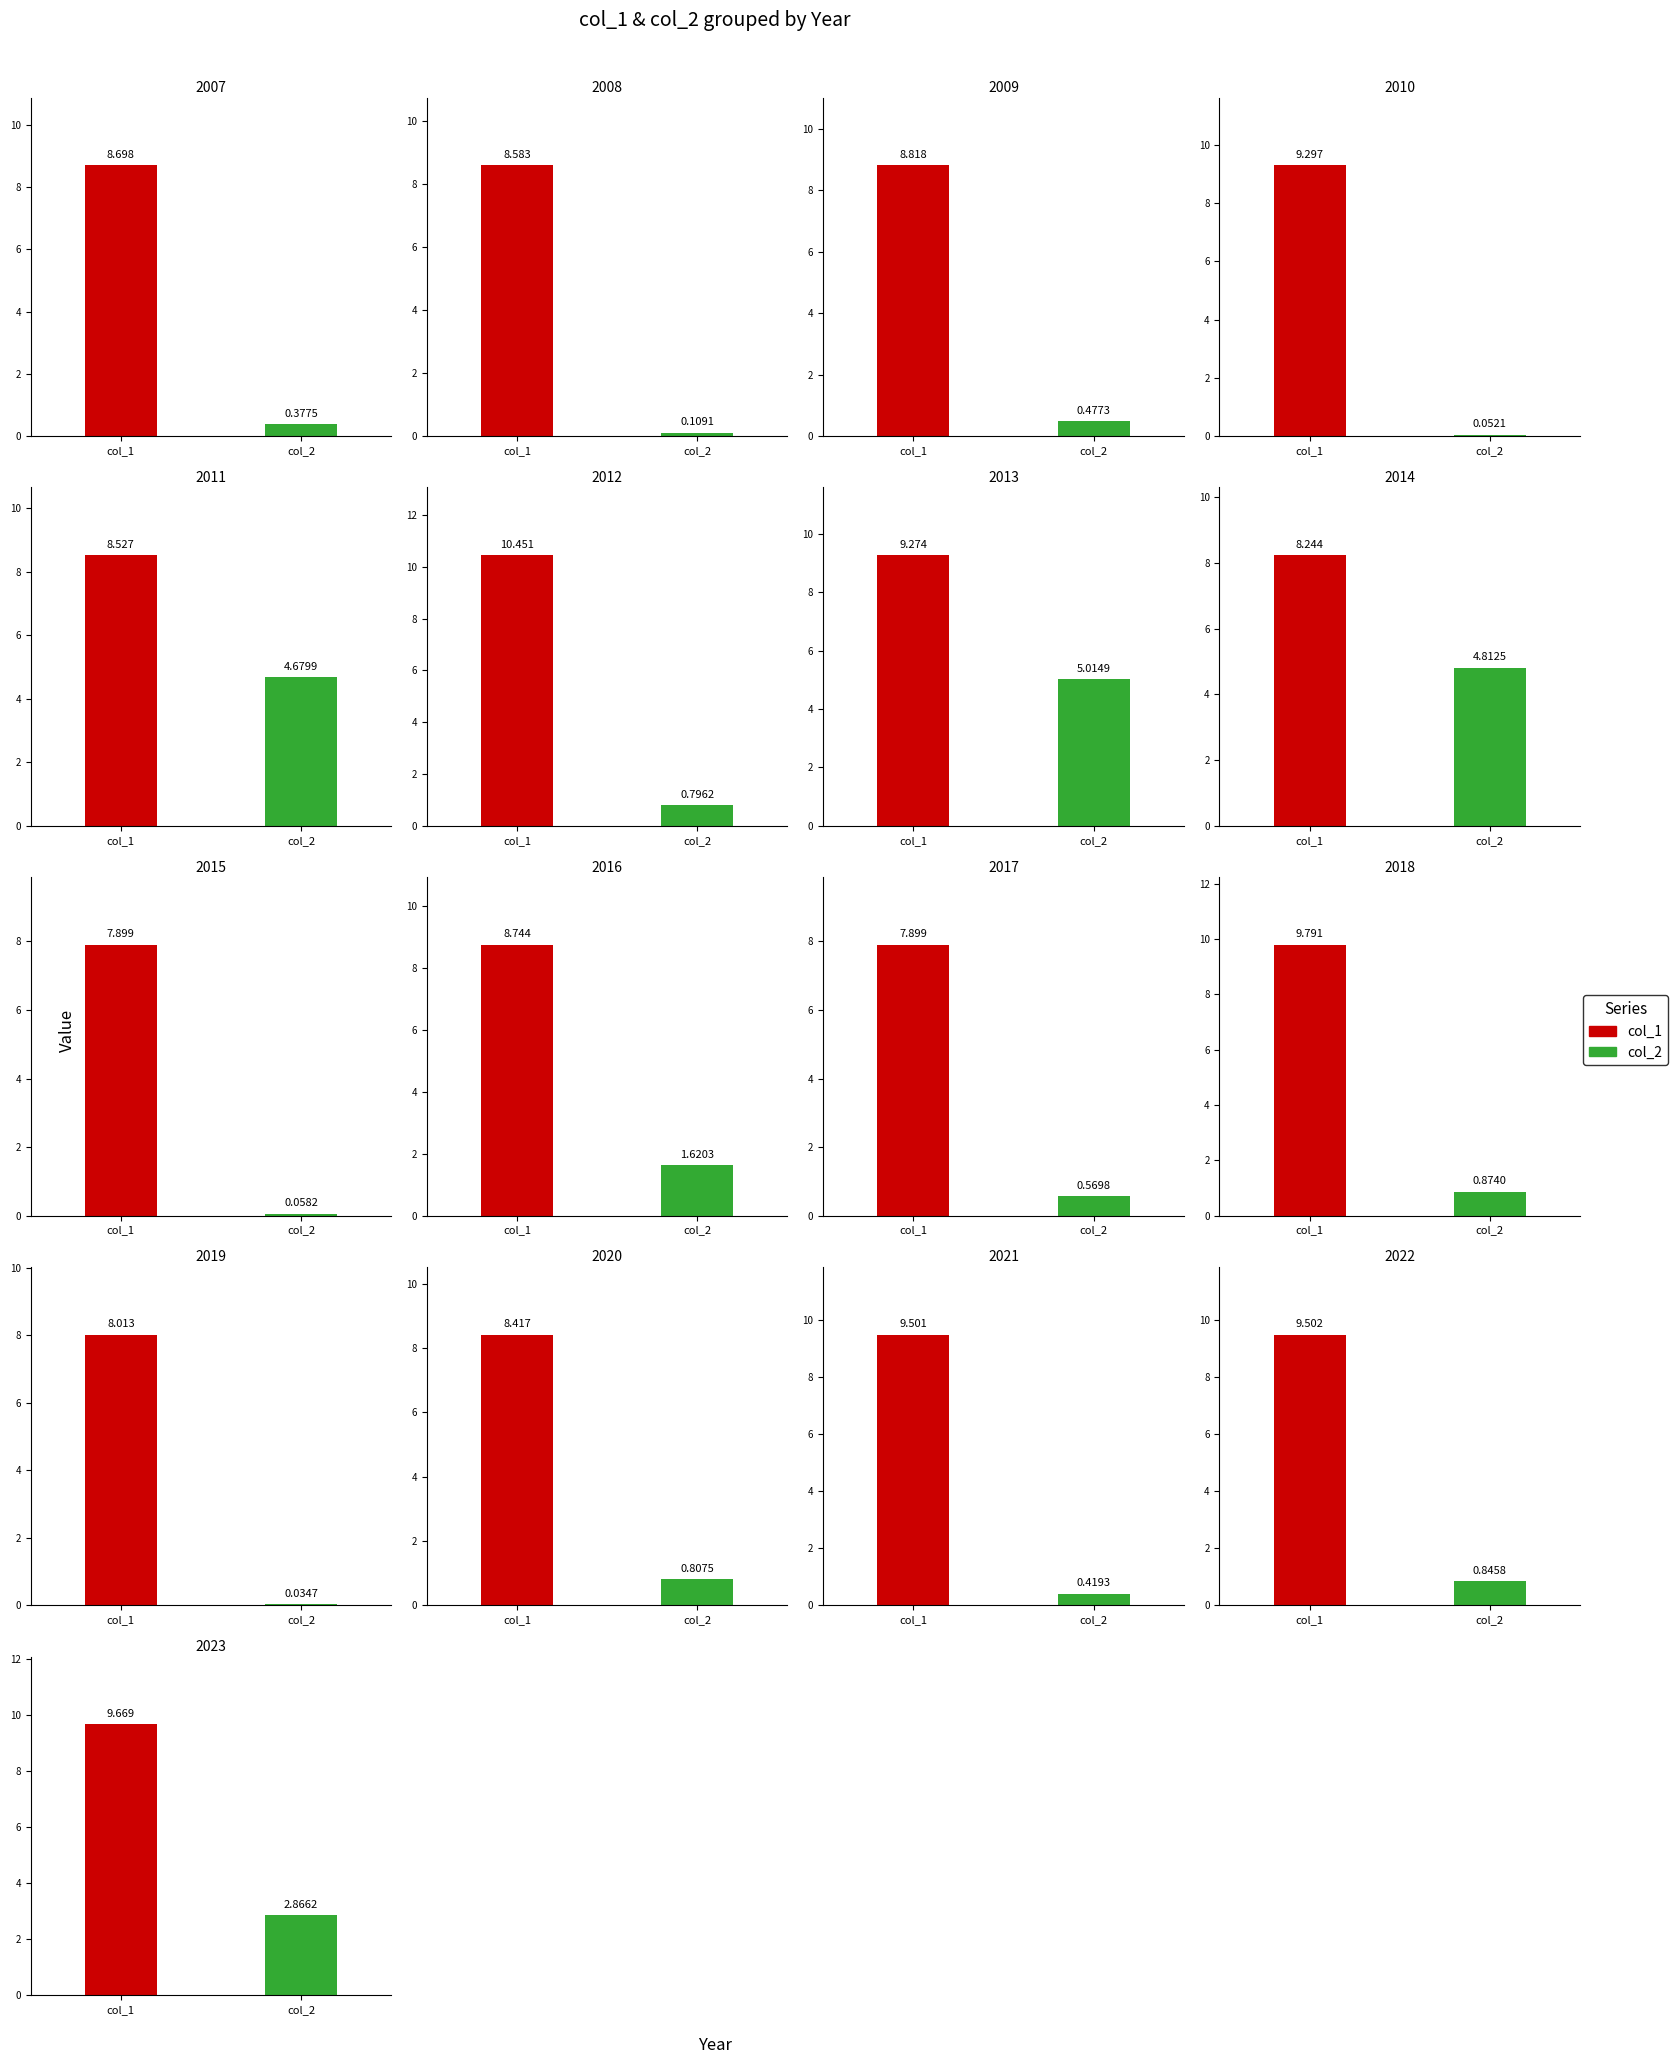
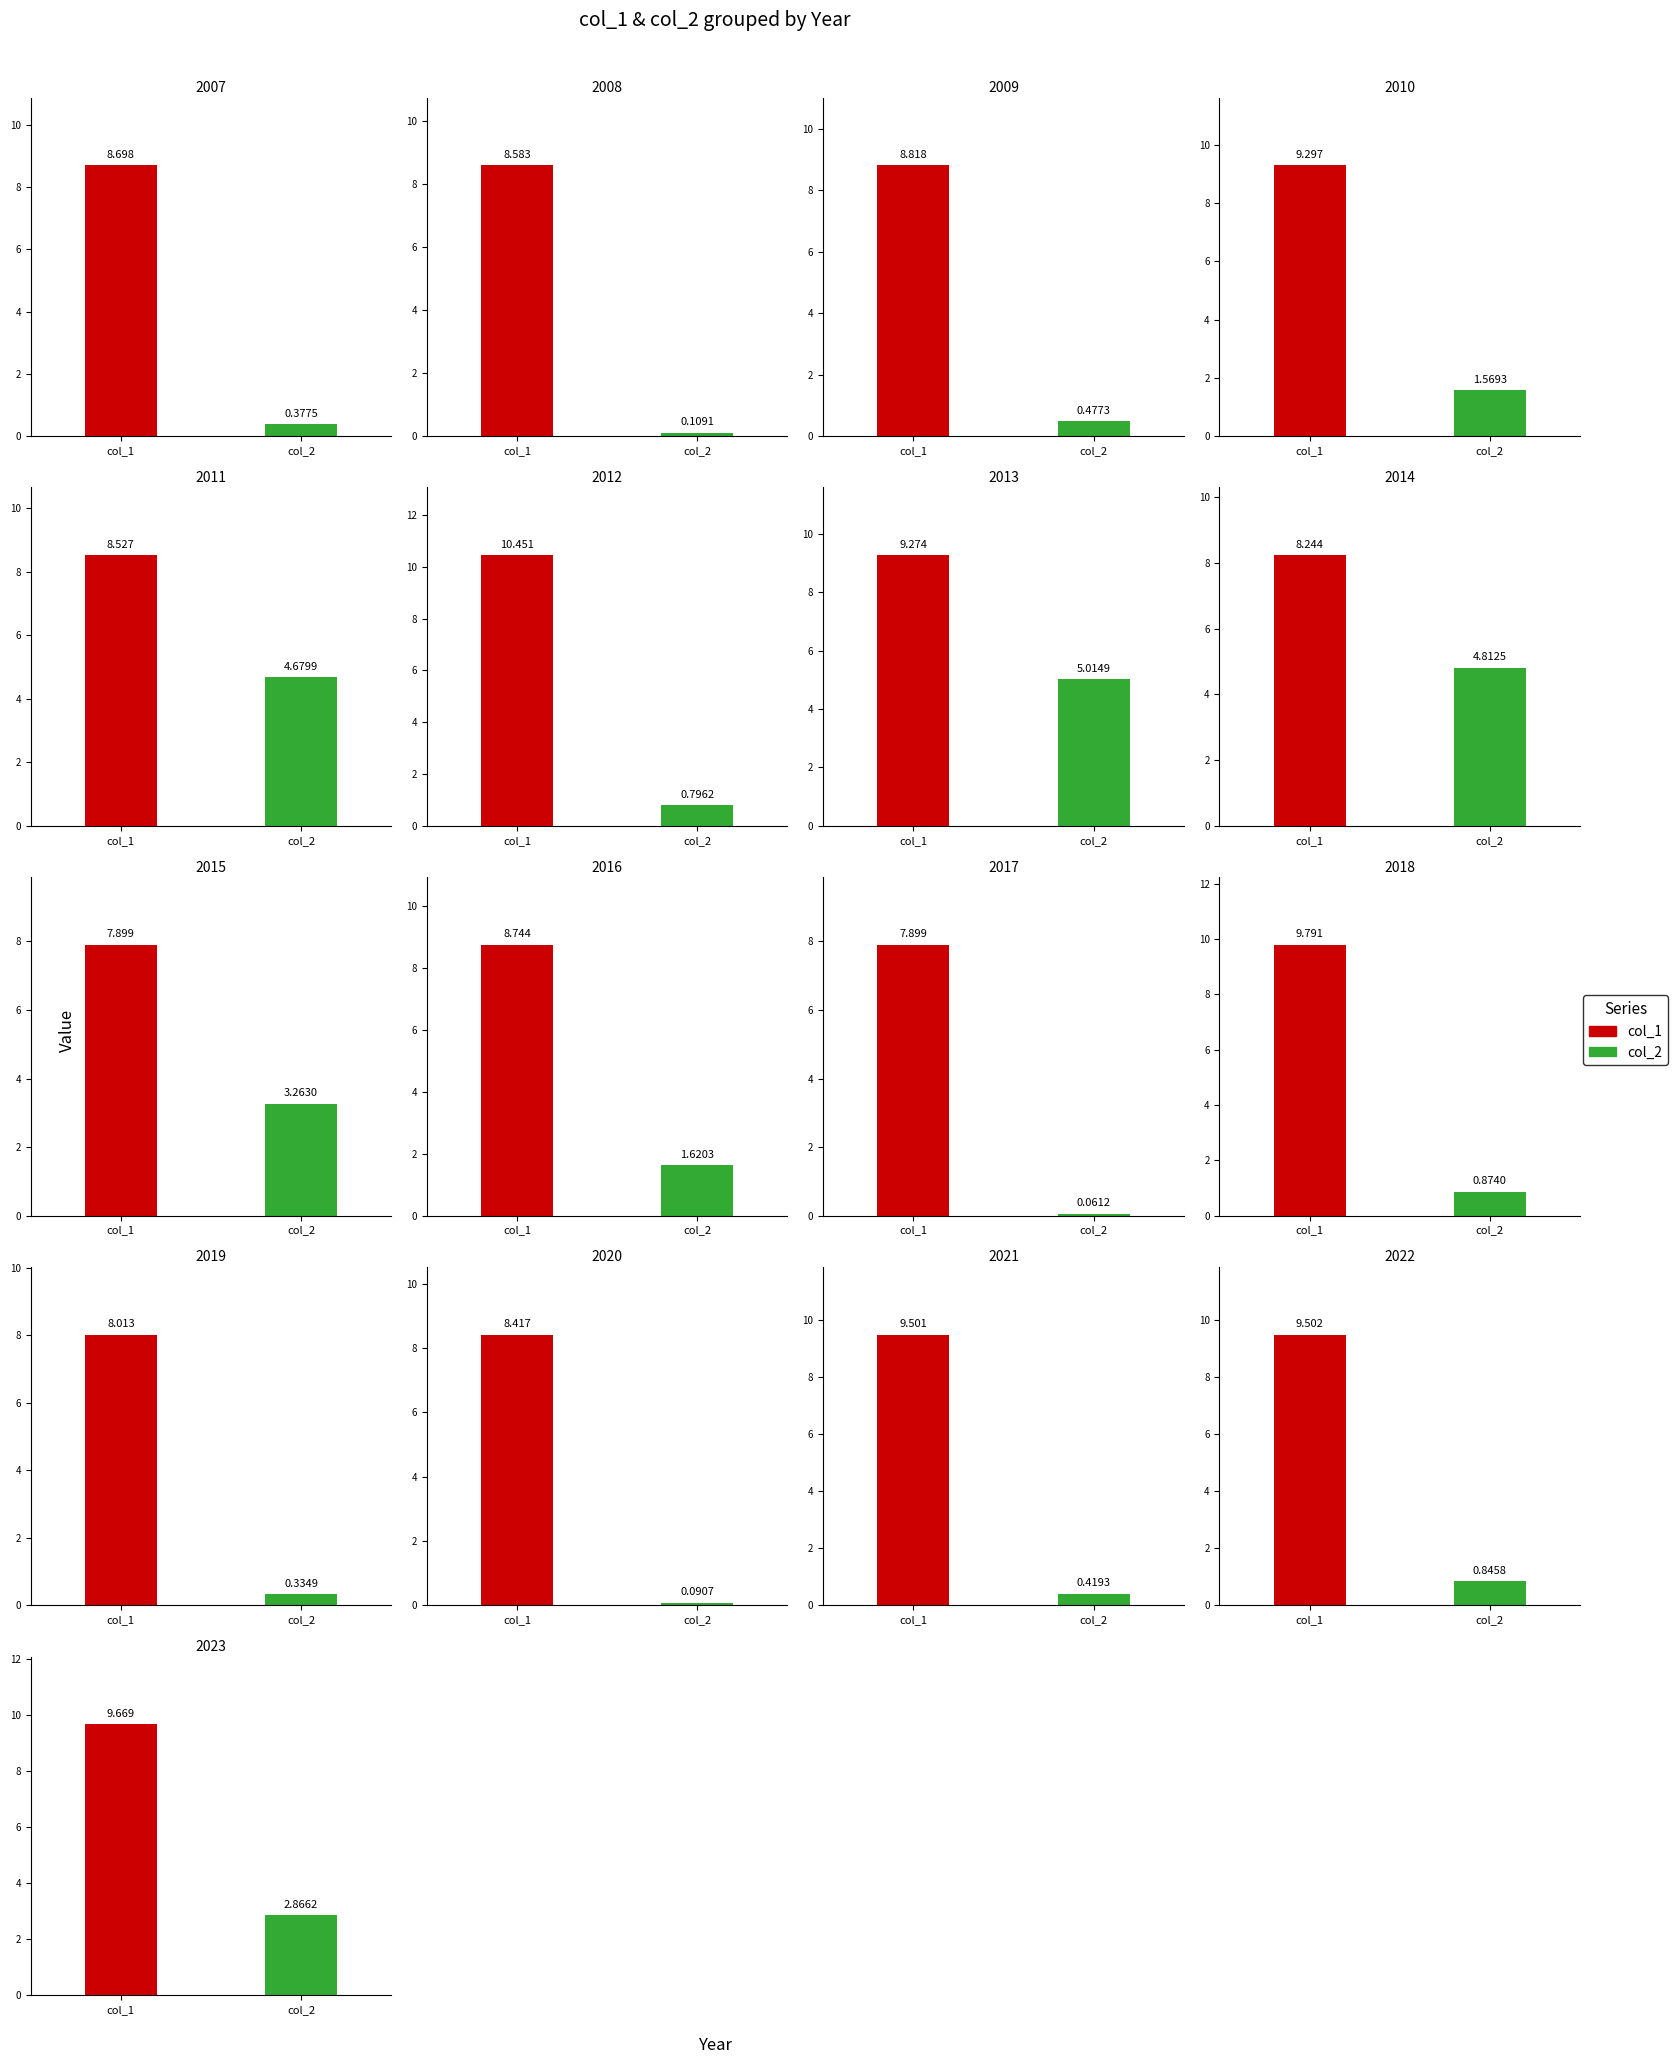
  {
    "2007": {
      "col_1": 8.698,
      "col_2": 0.3775
    },
    "2008": {
      "col_1": 8.583,
      "col_2": 0.1091
    },
    "2009": {
      "col_1": 8.818,
      "col_2": 0.4773
    },
    "2010": {
      "col_1": 9.297,
-     "col_2": 0.0521
+     "col_2": 1.5693
    },
    "2011": {
      "col_1": 8.527,
      "col_2": 4.6799
    },
    "2012": {
      "col_1": 10.451,
      "col_2": 0.7962
    },
    "2013": {
      "col_1": 9.274,
      "col_2": 5.0149
    },
    "2014": {
      "col_1": 8.244,
      "col_2": 4.8125
    },
    "2015": {
      "col_1": 7.899,
-     "col_2": 0.0582
+     "col_2": 3.2630
    },
    "2016": {
      "col_1": 8.744,
      "col_2": 1.6203
    },
    "2017": {
      "col_1": 7.899,
-     "col_2": 0.5698
+     "col_2": 0.0612
    },
    "2018": {
      "col_1": 9.791,
      "col_2": 0.8740
    },
    "2019": {
      "col_1": 8.013,
-     "col_2": 0.0347
+     "col_2": 0.3349
    },
    "2020": {
      "col_1": 8.417,
-     "col_2": 0.8075
+     "col_2": 0.0907
    },
    "2021": {
      "col_1": 9.501,
      "col_2": 0.4193
    },
    "2022": {
      "col_1": 9.502,
      "col_2": 0.8458
    },
    "2023": {
      "col_1": 9.669,
      "col_2": 2.8662
    }
  }
